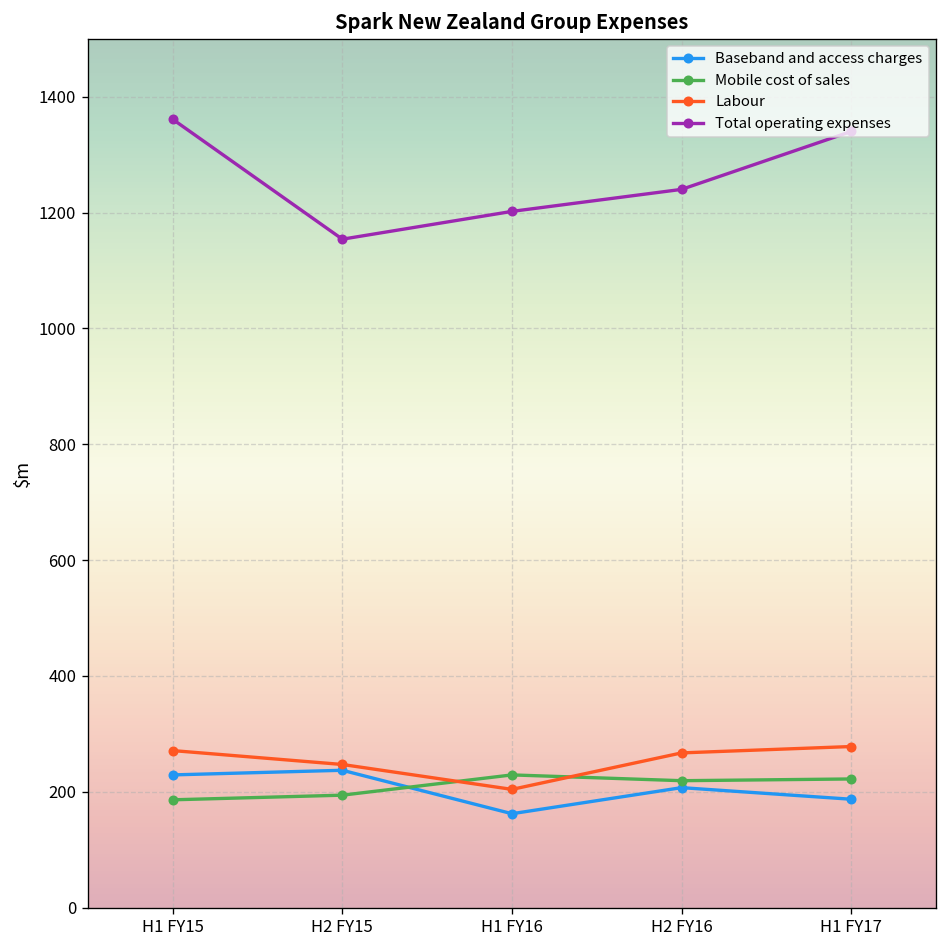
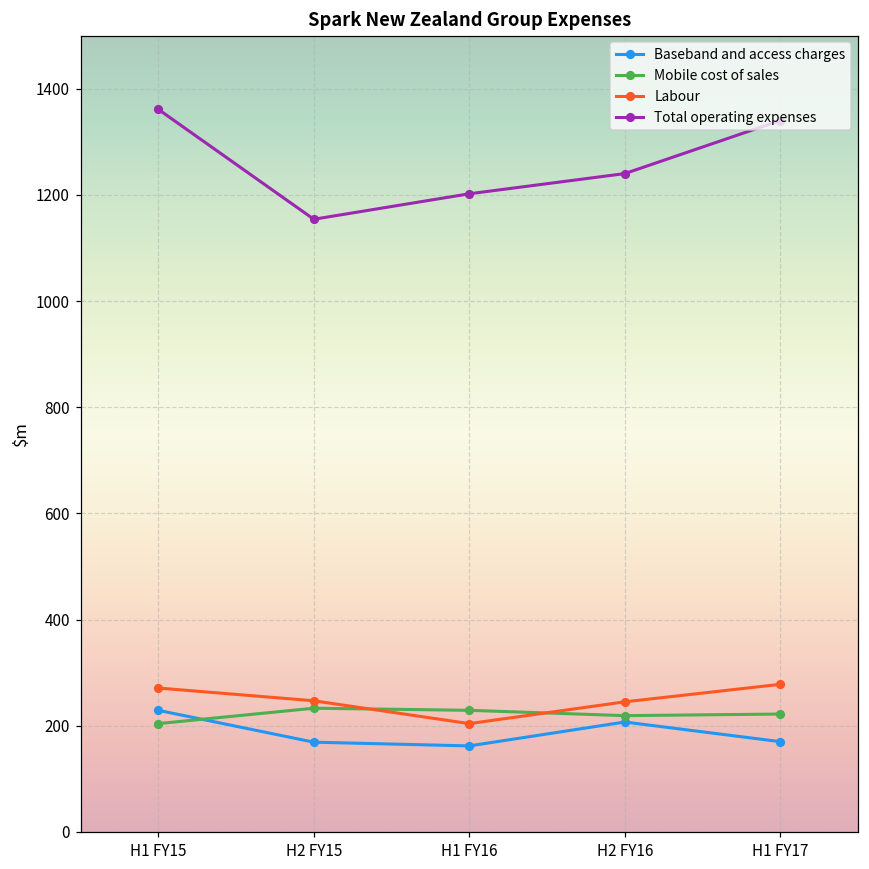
  {
    "Baseband and access charges": {
      "H1 FY15": 230,
-     "H2 FY15": 240,
+     "H2 FY15": 170,
      "H1 FY16": 160,
      "H2 FY16": 210,
-     "H1 FY17": 190
+     "H1 FY17": 170
    },
    "Mobile cost of sales": {
-     "H1 FY15": 190,
-     "H2 FY15": 190,
+     "H1 FY15": 200,
+     "H2 FY15": 230,
      "H1 FY16": 230,
      "H2 FY16": 220,
      "H1 FY17": 220
    },
    "Labour": {
      "H1 FY15": 270,
      "H2 FY15": 250,
      "H1 FY16": 200,
-     "H2 FY16": 270,
+     "H2 FY16": 250,
      "H1 FY17": 280
    },
    "Total operating expenses": {
      "H1 FY15": 1360,
      "H2 FY15": 1150,
      "H1 FY16": 1200,
      "H2 FY16": 1240
    }
  }
